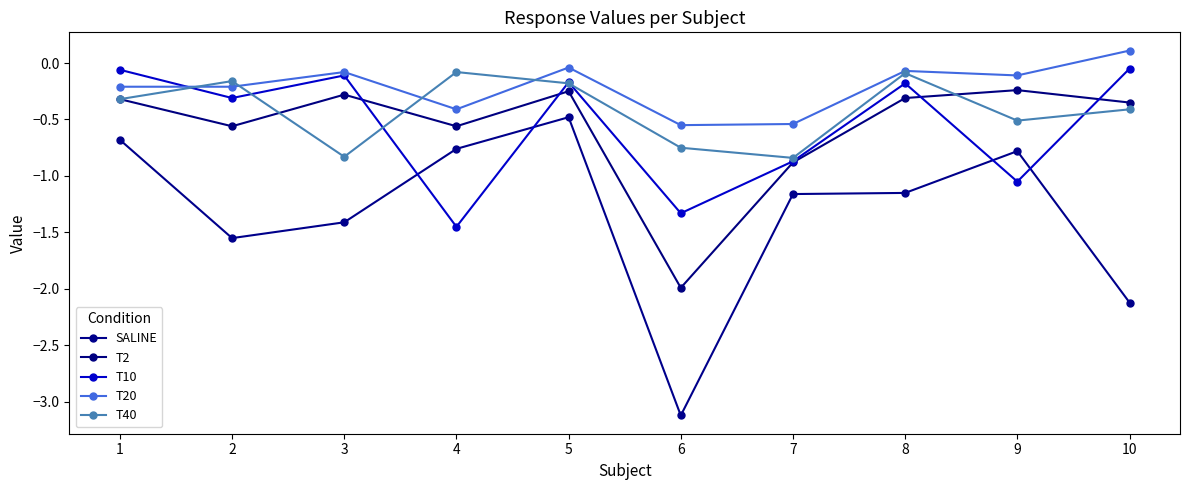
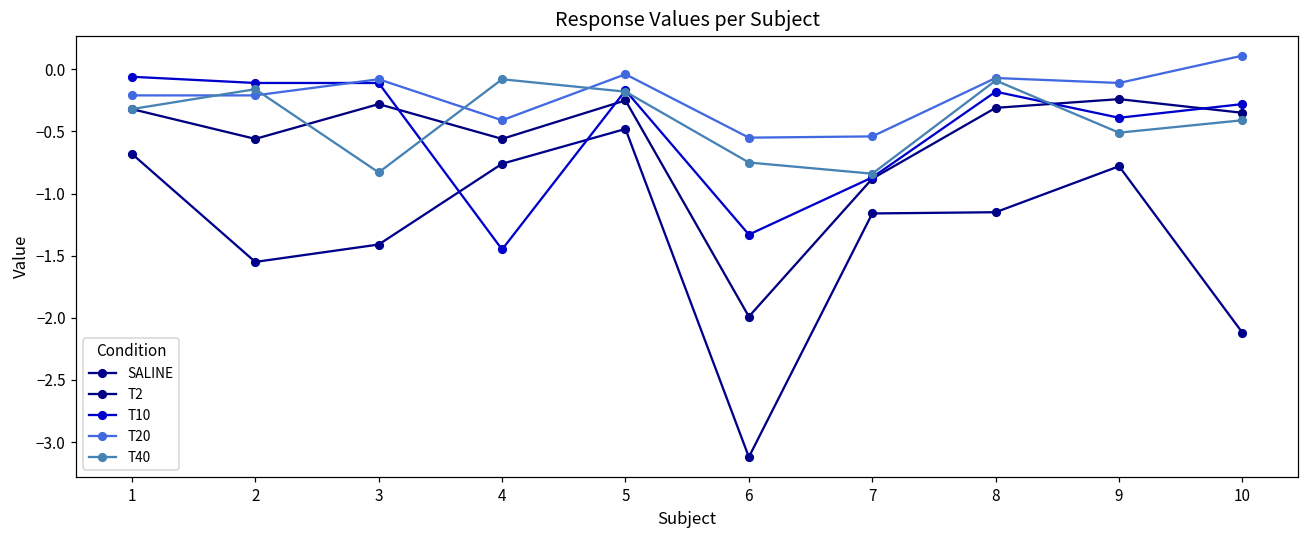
  {
    "T10": {
      "1": -0.06,
-     "2": -0.31,
+     "2": -0.11,
      "3": -0.11,
      "4": -1.45,
      "6": -1.33,
      "8": -0.18,
-     "9": -1.05,
-     "10": -0.05
+     "9": -0.39,
+     "10": -0.28
    }
  }
